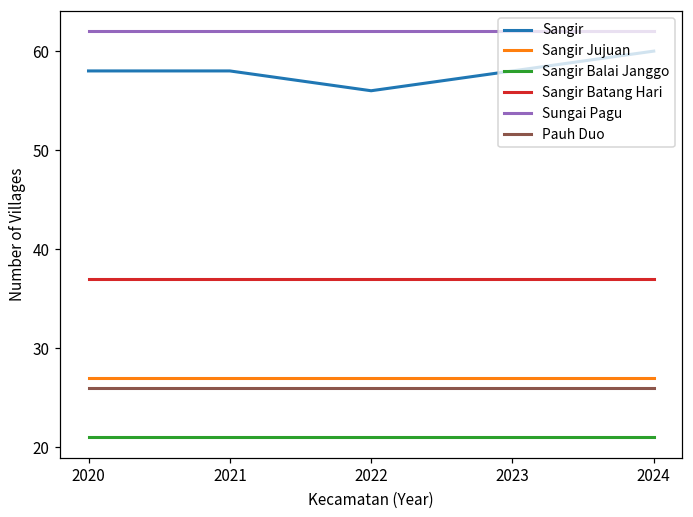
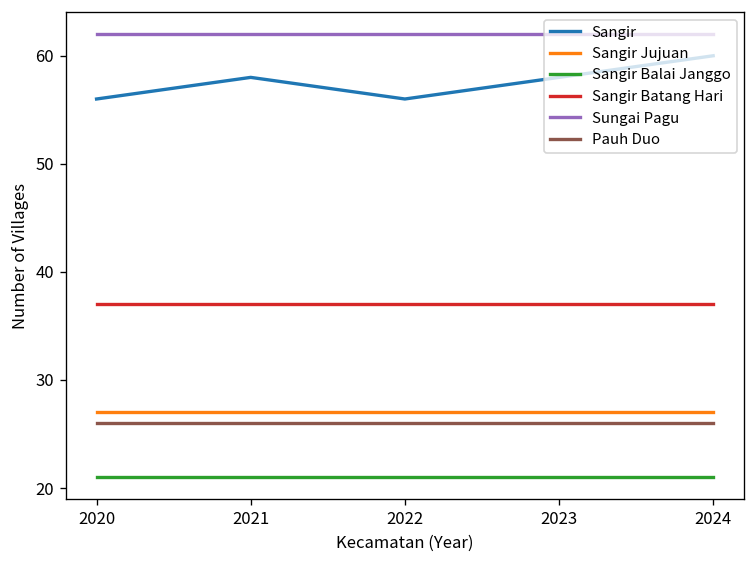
  {
    "Sangir": {
-     "2020": 58,
+     "2020": 56,
      "2021": 58,
      "2022": 56
    },
    "Sangir Jujuan": {
      "2020": 27,
      "2021": 27,
      "2022": 27,
      "2023": 27,
      "2024": 27
    },
    "Sangir Balai Janggo": {
      "2020": 21,
      "2021": 21,
      "2022": 21,
      "2023": 21,
      "2024": 21
    },
    "Sangir Batang Hari": {
      "2020": 37,
      "2021": 37,
      "2022": 37,
      "2023": 37,
      "2024": 37
    },
    "Sungai Pagu": {
      "2020": 62,
      "2021": 62,
      "2022": 62
    },
    "Pauh Duo": {
      "2020": 26,
      "2021": 26,
      "2022": 26,
      "2023": 26,
      "2024": 26
    }
  }
